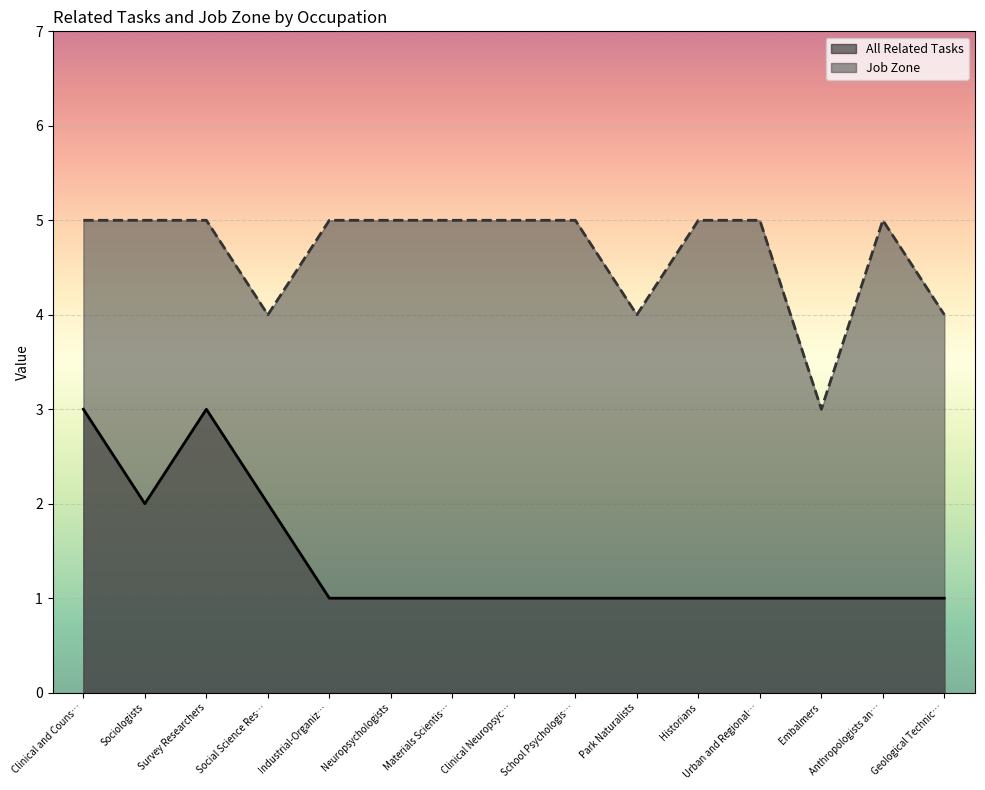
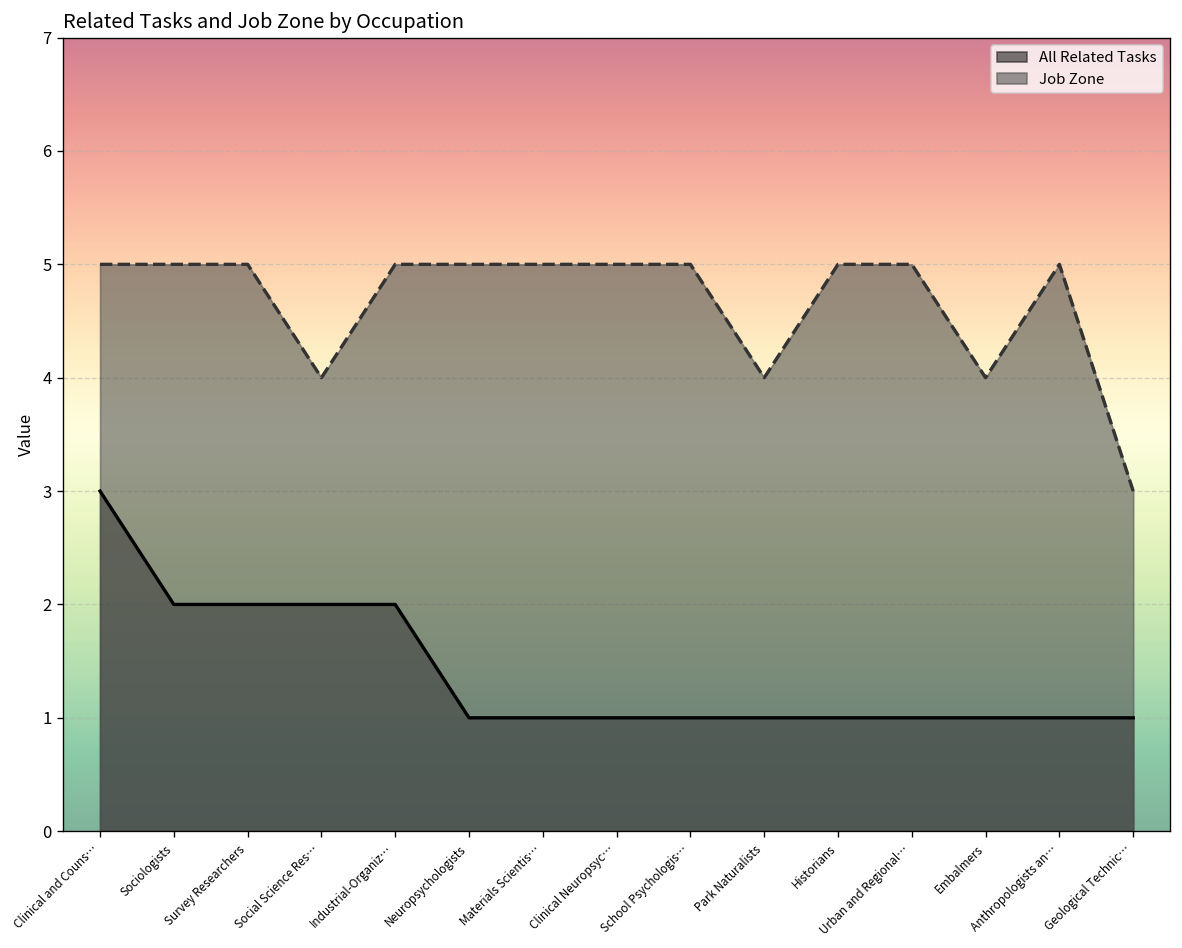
  {
    "All Related Tasks": {
      "Clinical and Couns…": 3,
      "Sociologists": 2,
-     "Survey Researchers": 3,
+     "Survey Researchers": 2,
      "Social Science Res…": 2,
-     "Industrial-Organiz…": 1,
+     "Industrial-Organiz…": 2,
      "Neuropsychologists": 1,
      "Materials Scientis…": 1,
      "Clinical Neuropsyc…": 1,
      "School Psychologis…": 1,
      "Park Naturalists": 1,
      "Historians": 1,
      "Urban and Regional…": 1,
      "Embalmers": 1,
      "Anthropologists an…": 1,
      "Geological Technic…": 1
    },
    "Job Zone": {
      "Clinical and Couns…": 5,
      "Sociologists": 5,
      "Survey Researchers": 5,
      "Social Science Res…": 4,
      "Industrial-Organiz…": 5,
      "Neuropsychologists": 5,
      "Materials Scientis…": 5,
      "Clinical Neuropsyc…": 5,
      "School Psychologis…": 5,
      "Park Naturalists": 4,
      "Historians": 5,
      "Urban and Regional…": 5,
-     "Embalmers": 3,
+     "Embalmers": 4,
      "Anthropologists an…": 5,
-     "Geological Technic…": 4
+     "Geological Technic…": 3
    }
  }
